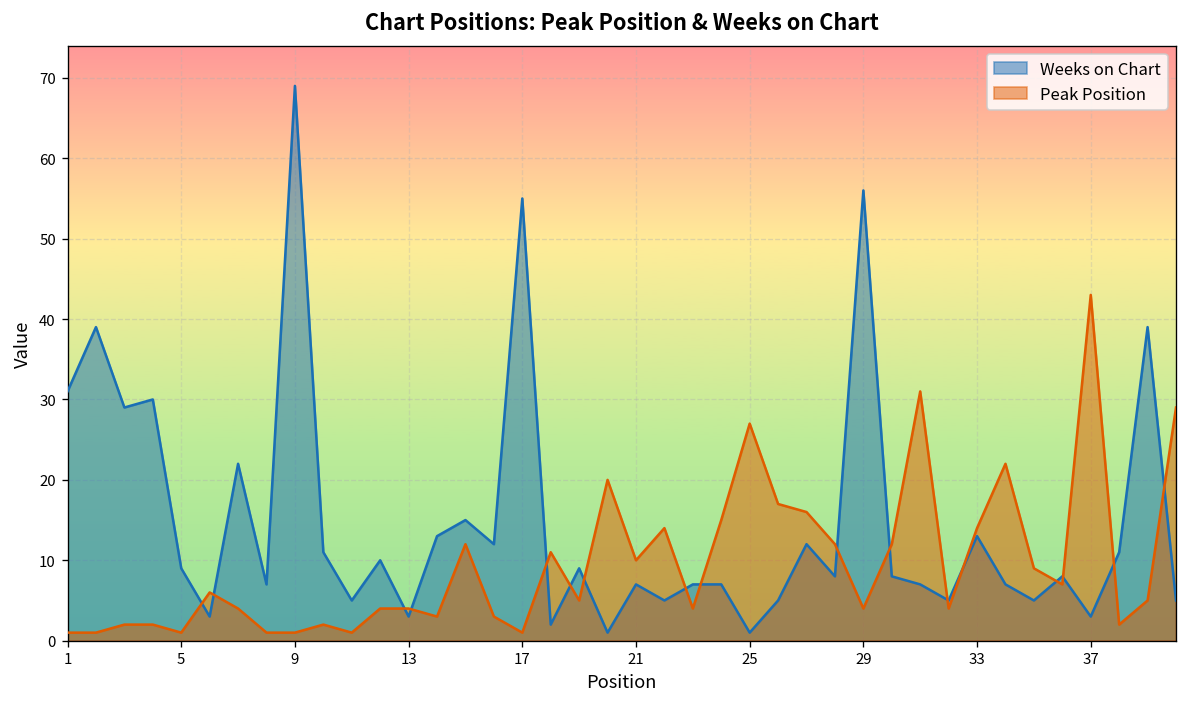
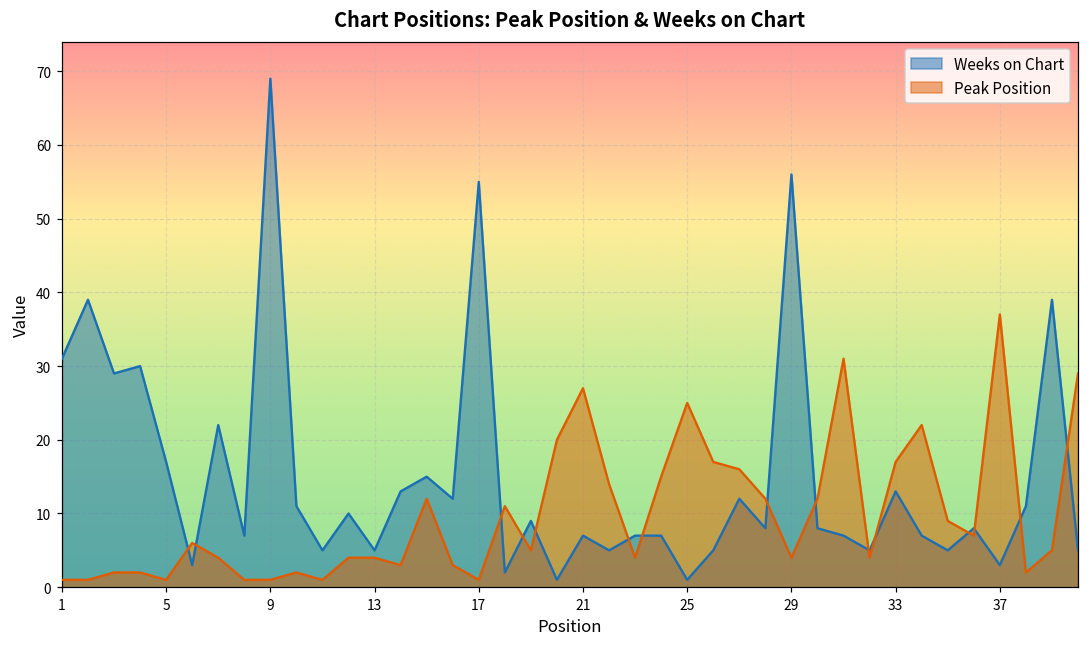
  {
    "Weeks on Chart": {
      "1": 31,
-     "5": 9,
+     "5": 17,
      "9": 69,
-     "13": 3,
+     "13": 5,
      "17": 55,
      "21": 7,
      "25": 1,
      "29": 56,
      "33": 13,
      "37": 3
    },
    "Peak Position": {
      "1": 1,
      "5": 1,
      "9": 1,
      "13": 4,
      "17": 1,
-     "21": 10,
-     "25": 27,
+     "21": 27,
+     "25": 25,
      "29": 4,
-     "33": 14,
-     "37": 43
+     "33": 17,
+     "37": 37
    }
  }
